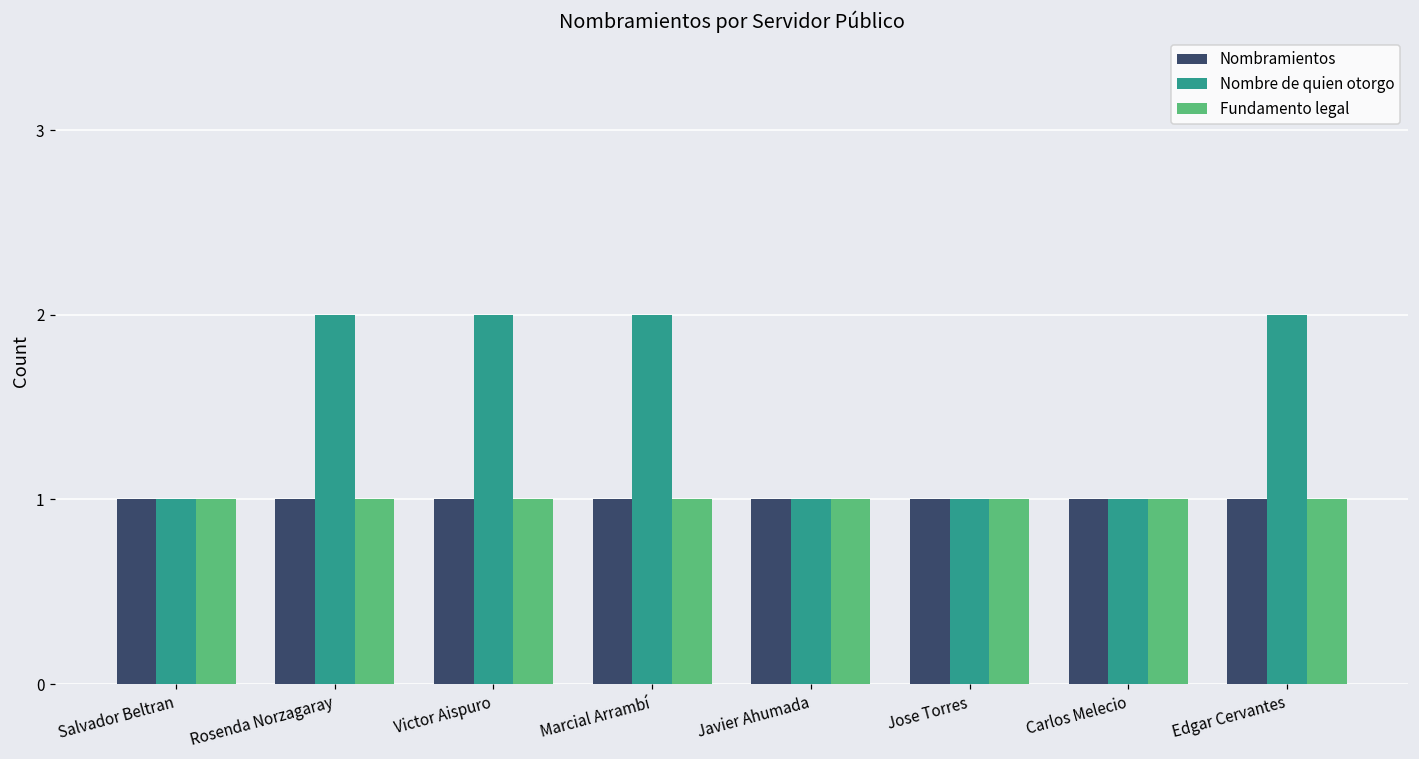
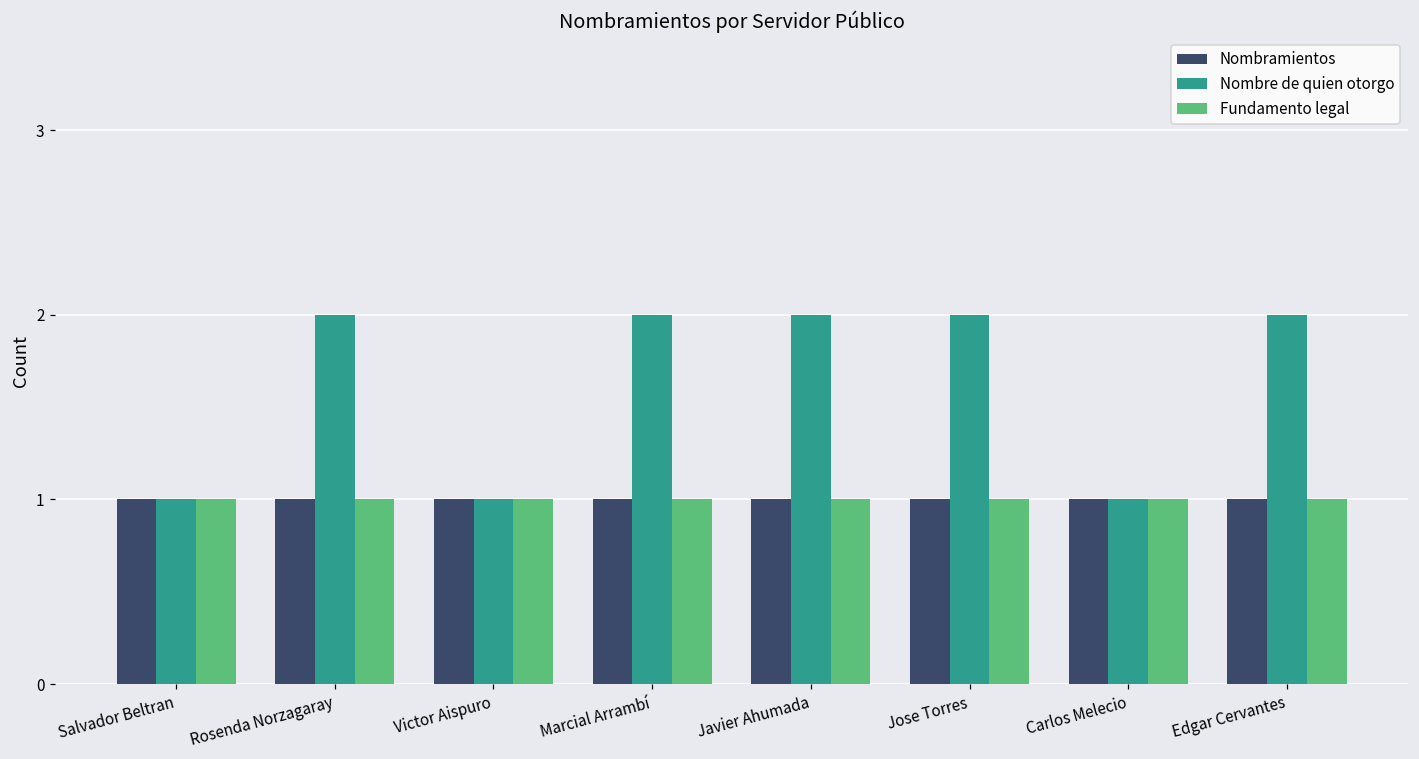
  {
    "Nombramientos": {
      "Salvador Beltran": 1,
      "Rosenda Norzagaray": 1,
      "Victor Aispuro": 1,
      "Marcial Arrambí": 1,
      "Javier Ahumada": 1,
      "Jose Torres": 1,
      "Carlos Melecio": 1,
      "Edgar Cervantes": 1
    },
    "Nombre de quien otorgo": {
      "Salvador Beltran": 1,
      "Rosenda Norzagaray": 2,
-     "Victor Aispuro": 2,
+     "Victor Aispuro": 1,
      "Marcial Arrambí": 2,
-     "Javier Ahumada": 1,
-     "Jose Torres": 1,
+     "Javier Ahumada": 2,
+     "Jose Torres": 2,
      "Carlos Melecio": 1,
      "Edgar Cervantes": 2
    },
    "Fundamento legal": {
      "Salvador Beltran": 1,
      "Rosenda Norzagaray": 1,
      "Victor Aispuro": 1,
      "Marcial Arrambí": 1,
      "Javier Ahumada": 1,
      "Jose Torres": 1,
      "Carlos Melecio": 1,
      "Edgar Cervantes": 1
    }
  }
